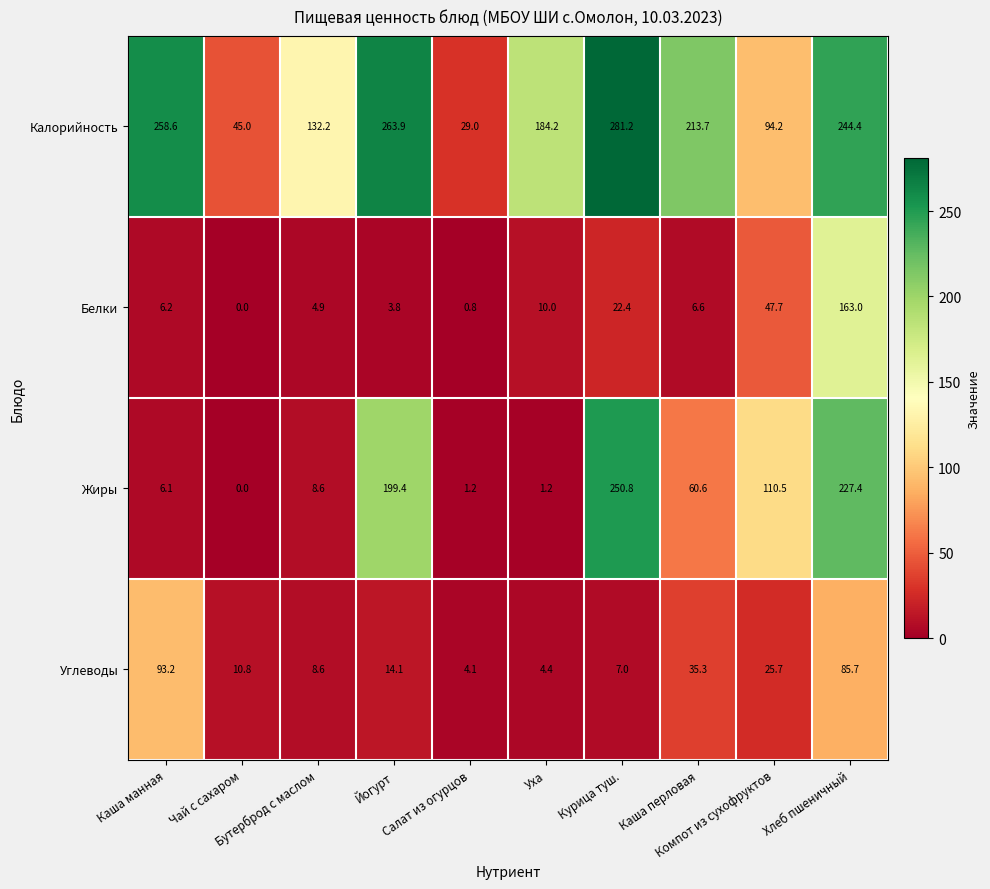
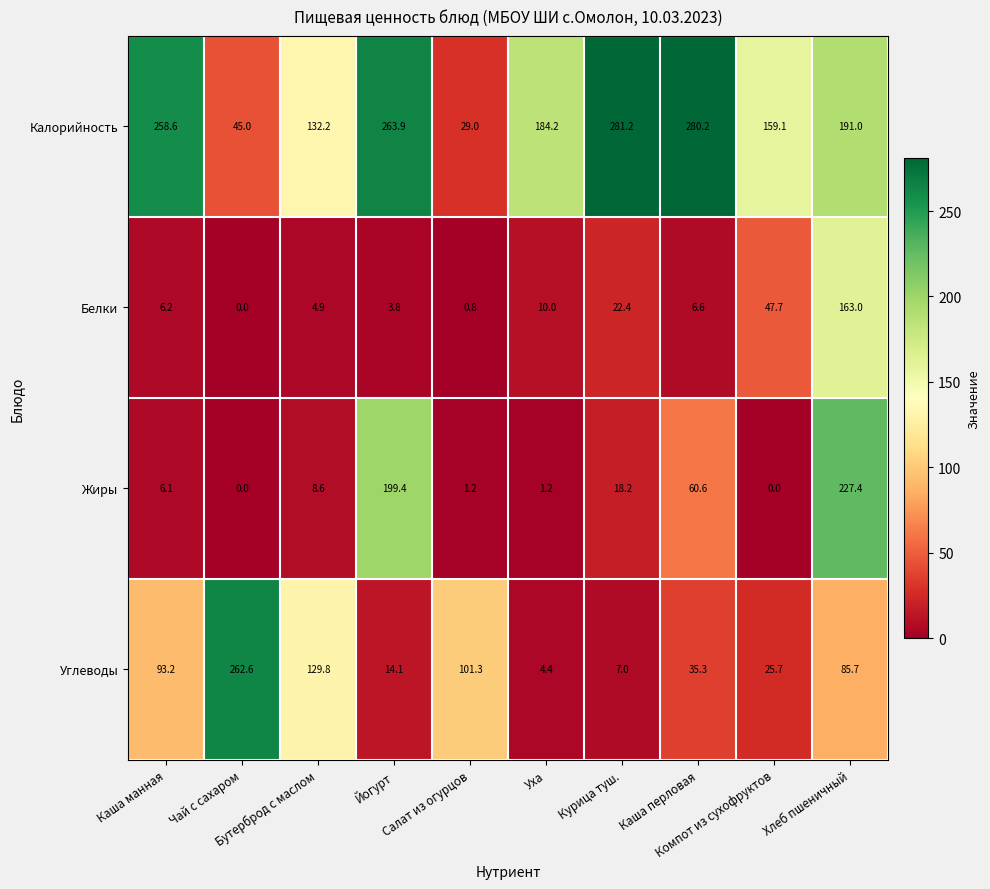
  {
    "Калорийность": {
      "Каша манная": 258.6,
      "Чай с сахаром": 45.0,
      "Бутерброд с маслом": 132.2,
      "Йогурт": 263.9,
      "Салат из огурцов": 29.0,
      "Уха": 184.2,
      "Курица туш.": 281.2,
-     "Каша перловая": 213.7,
-     "Компот из сухофруктов": 94.2,
-     "Хлеб пшеничный": 244.4
+     "Каша перловая": 280.2,
+     "Компот из сухофруктов": 159.1,
+     "Хлеб пшеничный": 191.0
    },
    "Белки": {
      "Каша манная": 6.2,
      "Чай с сахаром": 0.0,
      "Бутерброд с маслом": 4.9,
      "Йогурт": 3.8,
      "Салат из огурцов": 0.8,
      "Уха": 10.0,
      "Курица туш.": 22.4,
      "Каша перловая": 6.6,
      "Компот из сухофруктов": 47.7,
      "Хлеб пшеничный": 163.0
    },
    "Жиры": {
      "Каша манная": 6.1,
      "Чай с сахаром": 0.0,
      "Бутерброд с маслом": 8.6,
      "Йогурт": 199.4,
      "Салат из огурцов": 1.2,
      "Уха": 1.2,
-     "Курица туш.": 250.8,
+     "Курица туш.": 18.2,
      "Каша перловая": 60.6,
-     "Компот из сухофруктов": 110.5,
+     "Компот из сухофруктов": 0.0,
      "Хлеб пшеничный": 227.4
    },
    "Углеводы": {
      "Каша манная": 93.2,
-     "Чай с сахаром": 10.8,
-     "Бутерброд с маслом": 8.6,
+     "Чай с сахаром": 262.6,
+     "Бутерброд с маслом": 129.8,
      "Йогурт": 14.1,
-     "Салат из огурцов": 4.1,
+     "Салат из огурцов": 101.3,
      "Уха": 4.4,
      "Курица туш.": 7.0,
      "Каша перловая": 35.3,
      "Компот из сухофруктов": 25.7,
      "Хлеб пшеничный": 85.7
    }
  }
